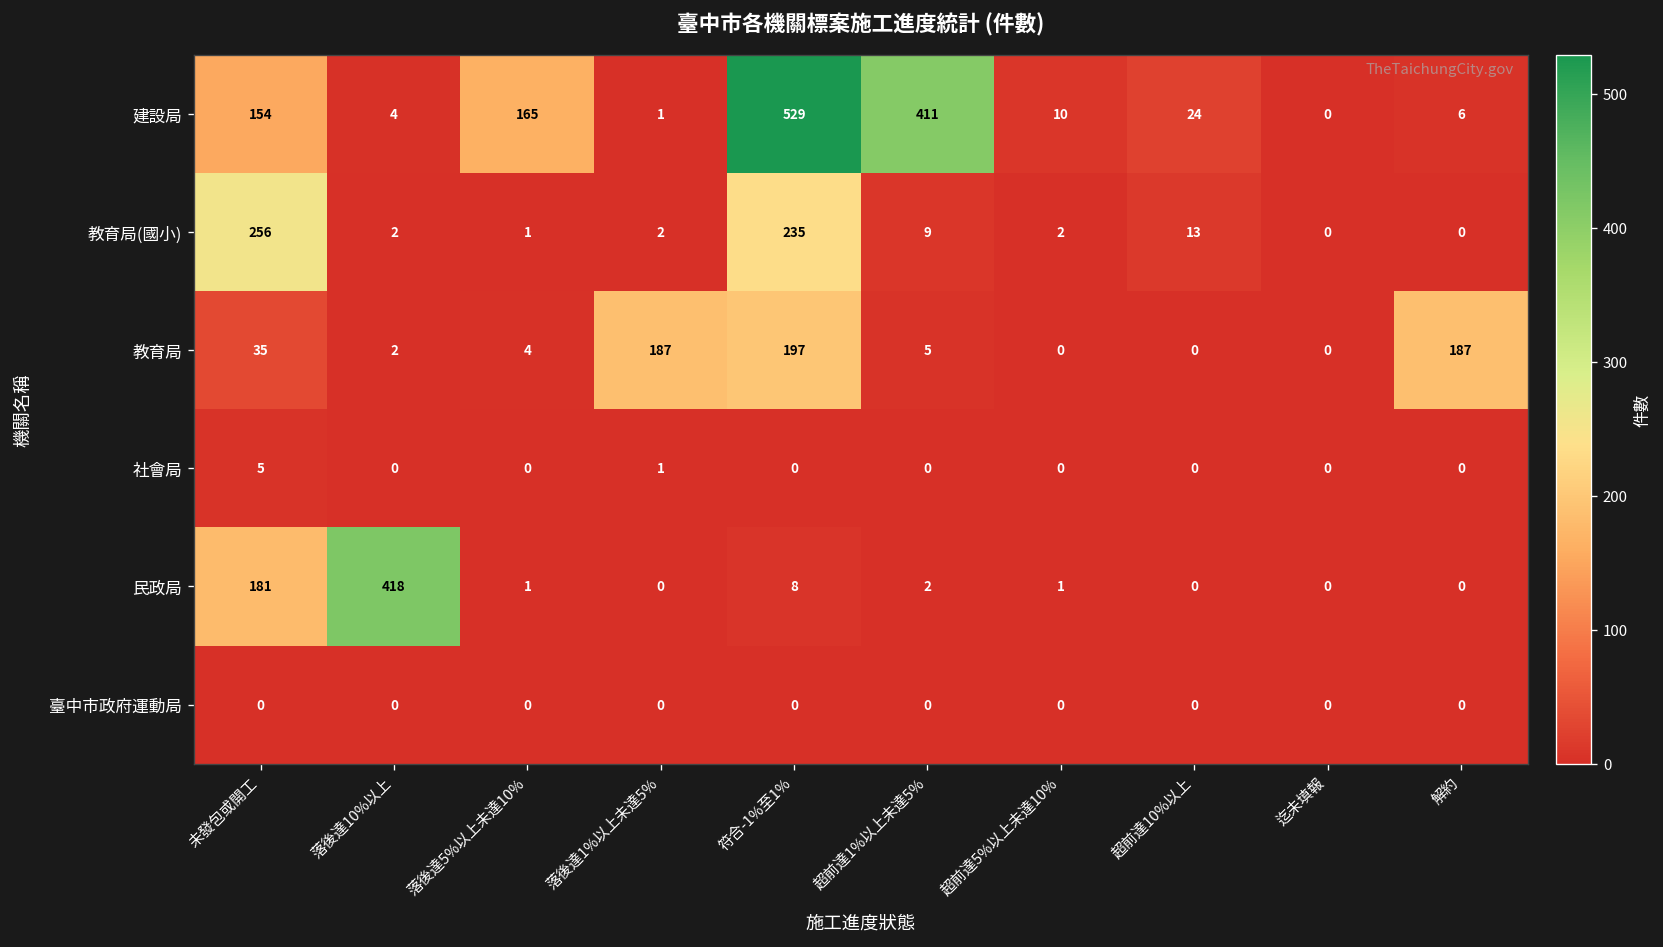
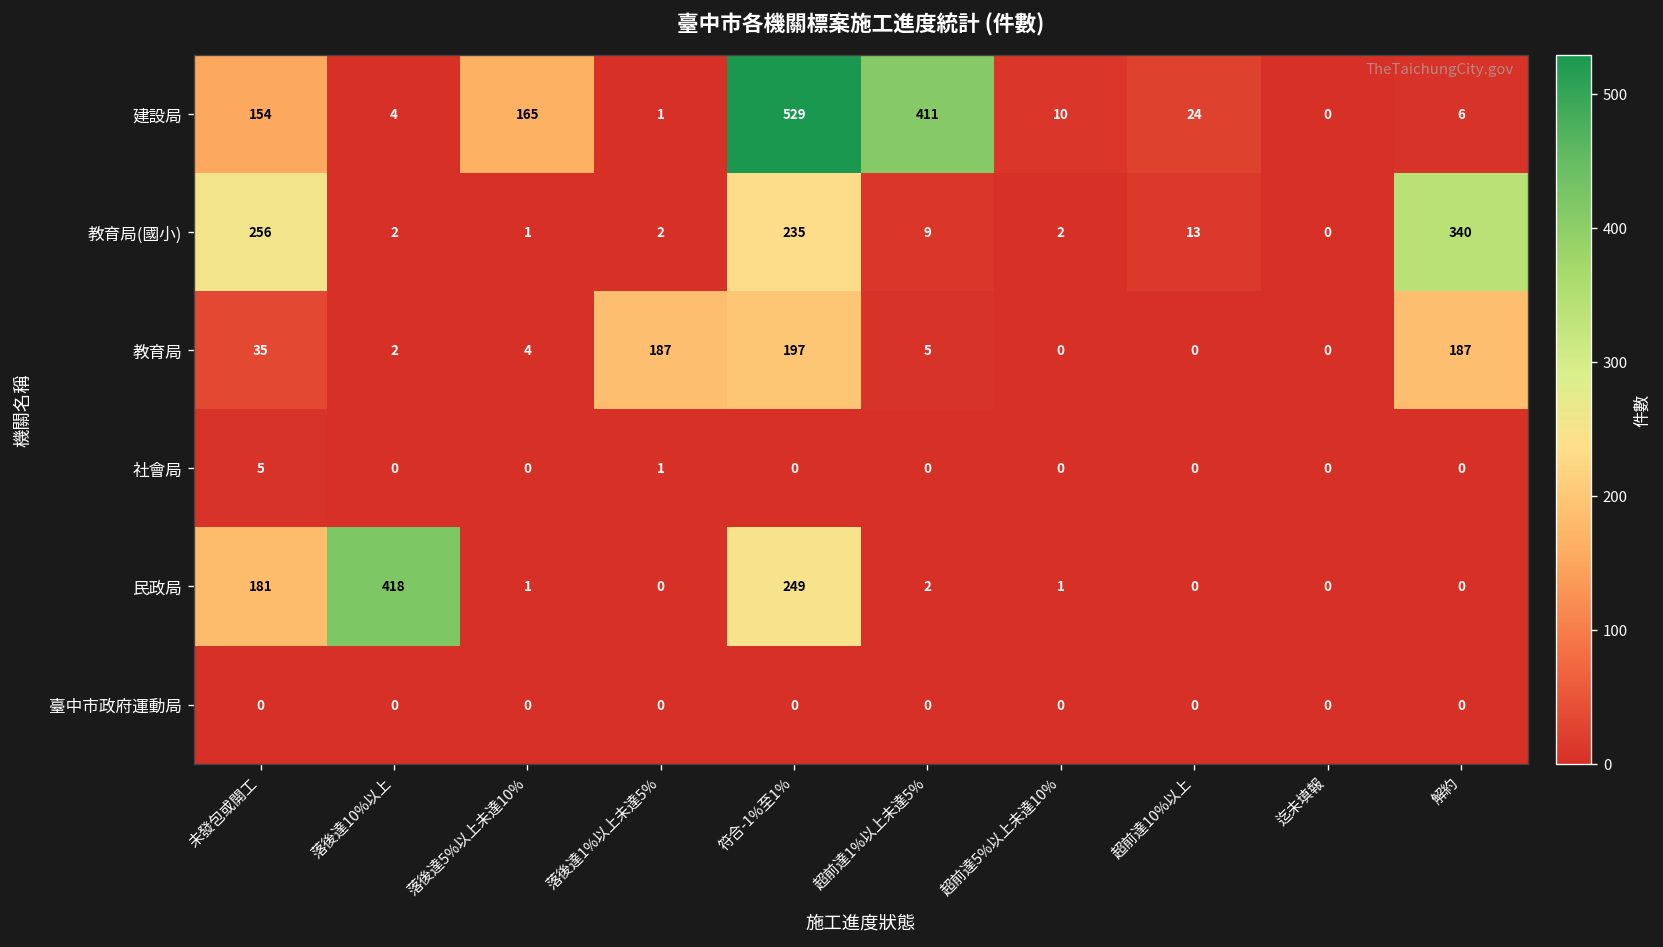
  {
    "建設局": {
      "未發包或開工": 154,
      "落後達10%以上": 4,
      "落後達5%以上未達10%": 165,
      "落後達1%以上未達5%": 1,
      "符合-1%至1%": 529,
      "超前達1%以上未達5%": 411,
      "超前達5%以上未達10%": 10,
      "超前達10%以上": 24,
      "迄未填報": 0
    },
    "教育局(國小)": {
      "未發包或開工": 256,
      "落後達10%以上": 2,
      "落後達5%以上未達10%": 1,
      "落後達1%以上未達5%": 2,
      "符合-1%至1%": 235,
      "超前達1%以上未達5%": 9,
      "超前達5%以上未達10%": 2,
      "超前達10%以上": 13,
      "迄未填報": 0,
-     "解約": 0
+     "解約": 340
    },
    "教育局": {
      "未發包或開工": 35,
      "落後達10%以上": 2,
      "落後達5%以上未達10%": 4,
      "落後達1%以上未達5%": 187,
      "符合-1%至1%": 197,
      "超前達1%以上未達5%": 5,
      "超前達5%以上未達10%": 0,
      "超前達10%以上": 0,
      "迄未填報": 0,
      "解約": 187
    },
    "社會局": {
      "未發包或開工": 5,
      "落後達10%以上": 0,
      "落後達5%以上未達10%": 0,
      "落後達1%以上未達5%": 1,
      "符合-1%至1%": 0,
      "超前達1%以上未達5%": 0,
      "超前達5%以上未達10%": 0,
      "超前達10%以上": 0,
      "迄未填報": 0,
      "解約": 0
    },
    "民政局": {
      "未發包或開工": 181,
      "落後達10%以上": 418,
      "落後達5%以上未達10%": 1,
      "落後達1%以上未達5%": 0,
-     "符合-1%至1%": 8,
+     "符合-1%至1%": 249,
      "超前達1%以上未達5%": 2,
      "超前達5%以上未達10%": 1,
      "超前達10%以上": 0,
      "迄未填報": 0,
      "解約": 0
    },
    "臺中市政府運動局": {
      "未發包或開工": 0,
      "落後達10%以上": 0,
      "落後達5%以上未達10%": 0,
      "落後達1%以上未達5%": 0,
      "符合-1%至1%": 0,
      "超前達1%以上未達5%": 0,
      "超前達5%以上未達10%": 0,
      "超前達10%以上": 0,
      "迄未填報": 0,
      "解約": 0
    }
  }
